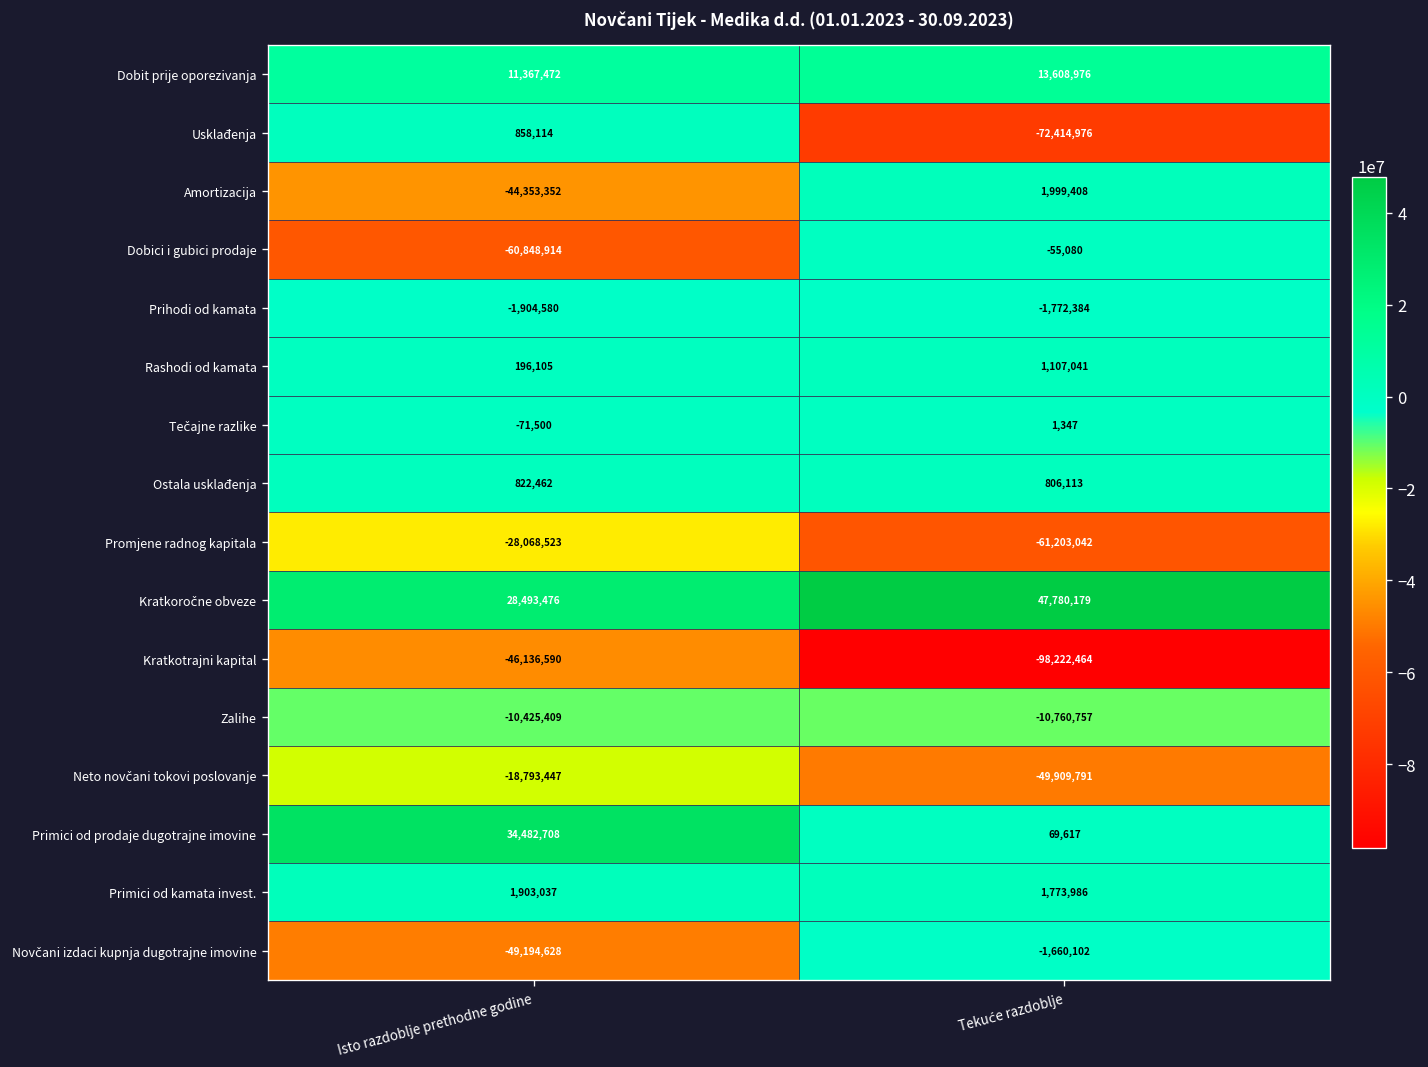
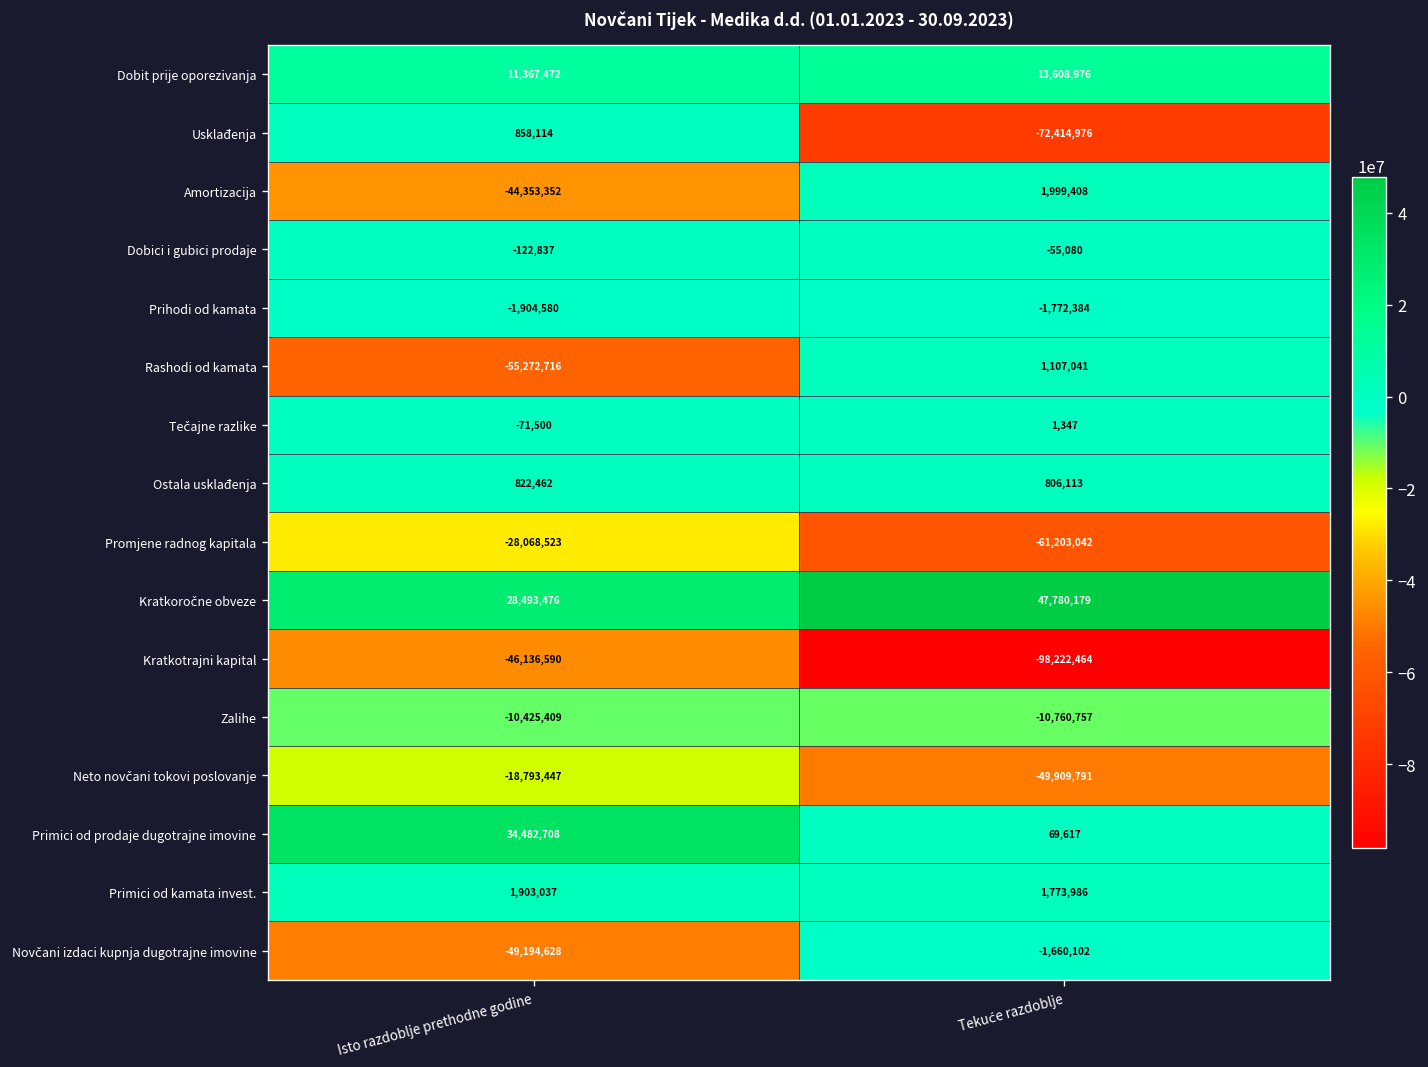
  {
    "Dobit prije oporezivanja": {
      "Isto razdoblje prethodne godine": "11,367,472",
      "Tekuće razdoblje": "13,608,976"
    },
    "Usklađenja": {
      "Isto razdoblje prethodne godine": "858,114",
      "Tekuće razdoblje": "-72,414,976"
    },
    "Amortizacija": {
      "Isto razdoblje prethodne godine": "-44,353,352",
      "Tekuće razdoblje": "1,999,408"
    },
    "Dobici i gubici prodaje": {
-     "Isto razdoblje prethodne godine": "-60,848,914",
+     "Isto razdoblje prethodne godine": "-122,837",
      "Tekuće razdoblje": "-55,080"
    },
    "Prihodi od kamata": {
      "Isto razdoblje prethodne godine": "-1,904,580",
      "Tekuće razdoblje": "-1,772,384"
    },
    "Rashodi od kamata": {
-     "Isto razdoblje prethodne godine": "196,105",
+     "Isto razdoblje prethodne godine": "-55,272,716",
      "Tekuće razdoblje": "1,107,041"
    },
    "Tečajne razlike": {
      "Isto razdoblje prethodne godine": "-71,500",
      "Tekuće razdoblje": "1,347"
    },
    "Ostala usklađenja": {
      "Isto razdoblje prethodne godine": "822,462",
      "Tekuće razdoblje": "806,113"
    },
    "Promjene radnog kapitala": {
      "Isto razdoblje prethodne godine": "-28,068,523",
      "Tekuće razdoblje": "-61,203,042"
    },
    "Kratkoročne obveze": {
      "Isto razdoblje prethodne godine": "28,493,476",
      "Tekuće razdoblje": "47,780,179"
    },
    "Kratkotrajni kapital": {
      "Isto razdoblje prethodne godine": "-46,136,590",
      "Tekuće razdoblje": "-98,222,464"
    },
    "Zalihe": {
      "Isto razdoblje prethodne godine": "-10,425,409",
      "Tekuće razdoblje": "-10,760,757"
    },
    "Neto novčani tokovi poslovanje": {
      "Isto razdoblje prethodne godine": "-18,793,447",
      "Tekuće razdoblje": "-49,909,791"
    },
    "Primici od prodaje dugotrajne imovine": {
      "Isto razdoblje prethodne godine": "34,482,708",
      "Tekuće razdoblje": "69,617"
    },
    "Primici od kamata invest.": {
      "Isto razdoblje prethodne godine": "1,903,037",
      "Tekuće razdoblje": "1,773,986"
    },
    "Novčani izdaci kupnja dugotrajne imovine": {
      "Isto razdoblje prethodne godine": "-49,194,628",
      "Tekuće razdoblje": "-1,660,102"
    }
  }
